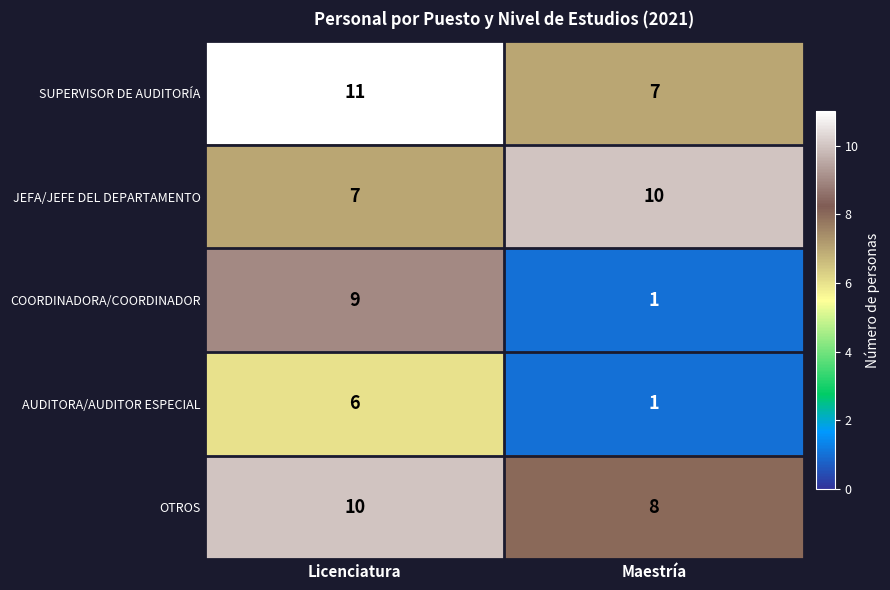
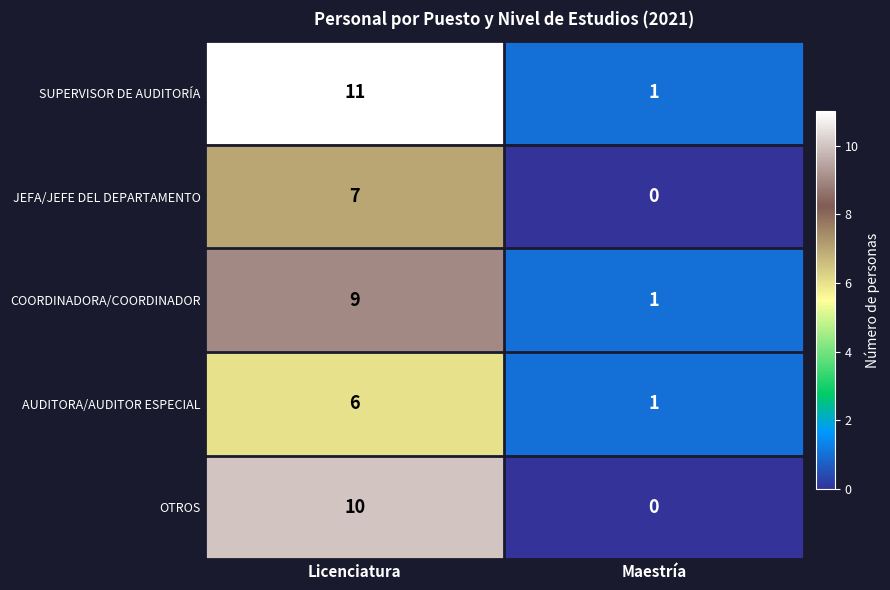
  {
    "SUPERVISOR DE AUDITORÍA": {
      "Licenciatura": 11,
-     "Maestría": 7
+     "Maestría": 1
    },
    "JEFA/JEFE DEL DEPARTAMENTO": {
      "Licenciatura": 7,
-     "Maestría": 10
+     "Maestría": 0
    },
    "COORDINADORA/COORDINADOR": {
      "Licenciatura": 9,
      "Maestría": 1
    },
    "AUDITORA/AUDITOR ESPECIAL": {
      "Licenciatura": 6,
      "Maestría": 1
    },
    "OTROS": {
      "Licenciatura": 10,
-     "Maestría": 8
+     "Maestría": 0
    }
  }
